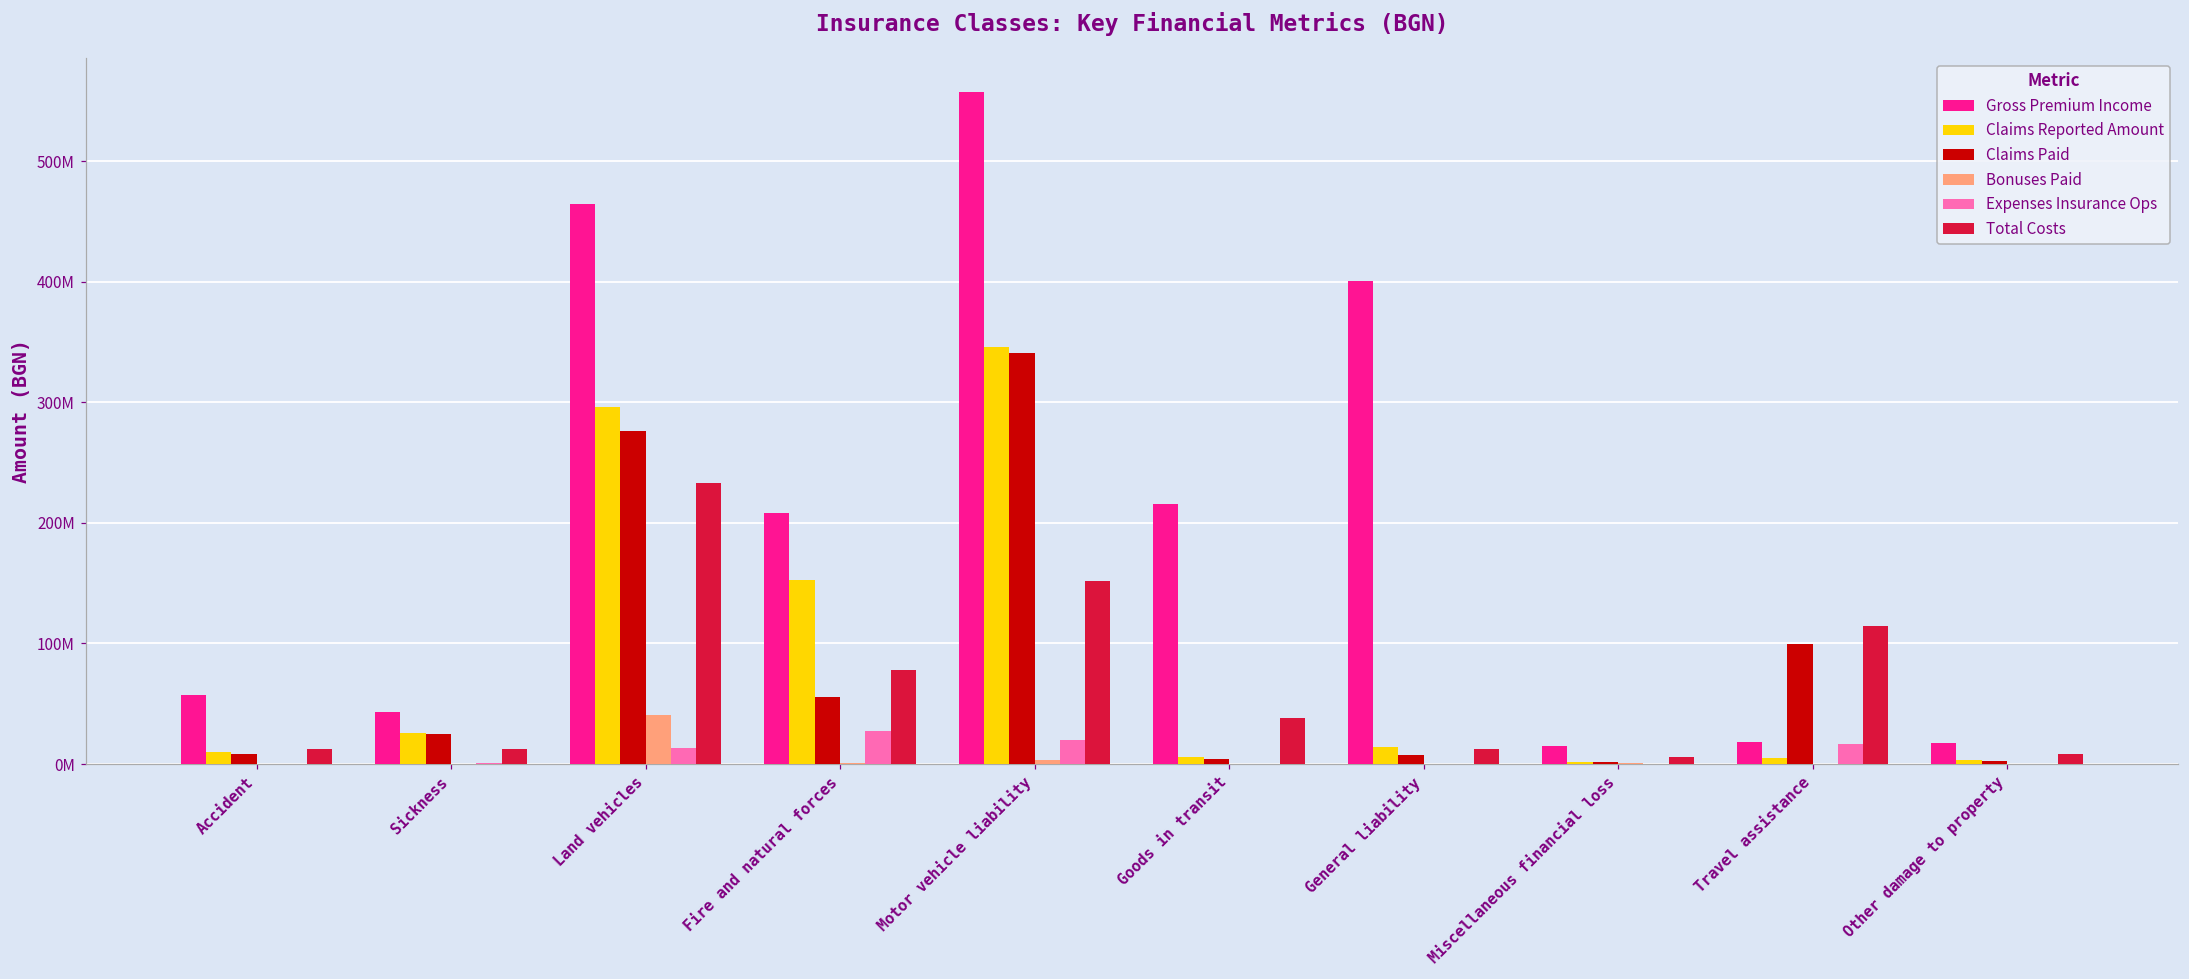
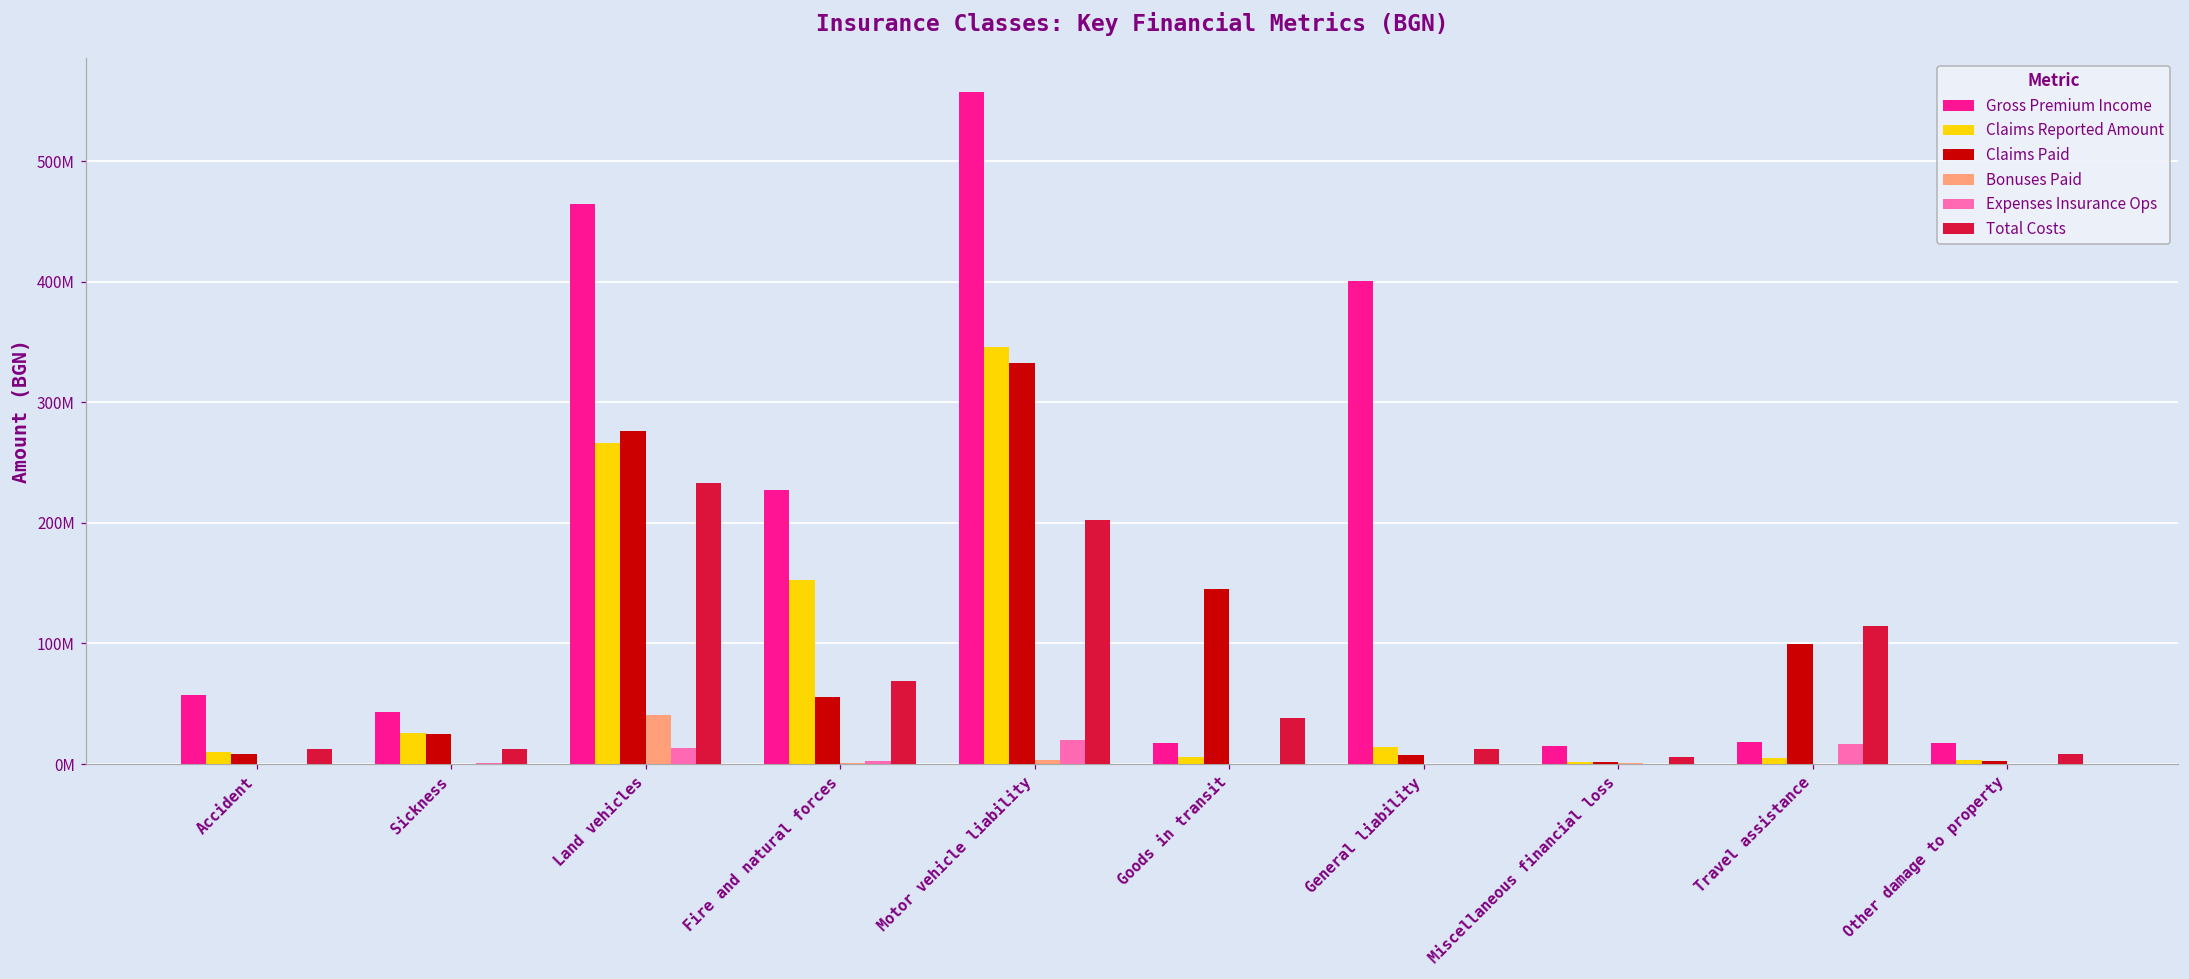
  {
    "Gross Premium Income": {
      "Accident": 57000000,
      "Sickness": 44000000,
      "Land vehicles": 465000000,
-     "Fire and natural forces": 209000000,
+     "Fire and natural forces": 227000000,
      "Motor vehicle liability": 558000000,
-     "Goods in transit": 216000000,
+     "Goods in transit": 18000000,
      "General liability": 400000000,
      "Miscellaneous financial loss": 15000000,
      "Travel assistance": 18000000,
      "Other damage to property": 17000000
    },
    "Claims Reported Amount": {
      "Accident": 10000000,
      "Sickness": 26000000,
-     "Land vehicles": 296000000,
+     "Land vehicles": 266000000,
      "Fire and natural forces": 152000000,
      "Motor vehicle liability": 346000000,
      "Goods in transit": 6000000,
      "General liability": 14000000,
      "Travel assistance": 5000000,
      "Other damage to property": 3000000
    },
    "Claims Paid": {
      "Accident": 9000000,
      "Sickness": 25000000,
      "Land vehicles": 277000000,
      "Fire and natural forces": 56000000,
-     "Motor vehicle liability": 341000000,
-     "Goods in transit": 4000000,
+     "Motor vehicle liability": 333000000,
+     "Goods in transit": 145000000,
      "General liability": 8000000,
      "Travel assistance": 99000000,
      "Other damage to property": 2000000
    },
    "Bonuses Paid": {
      "Land vehicles": 41000000,
      "Motor vehicle liability": 3000000
    },
    "Expenses Insurance Ops": {
      "Land vehicles": 14000000,
-     "Fire and natural forces": 27000000,
+     "Fire and natural forces": 2000000,
      "Motor vehicle liability": 20000000,
      "Travel assistance": 17000000
    },
    "Total Costs": {
      "Accident": 12000000,
      "Sickness": 13000000,
      "Land vehicles": 233000000,
-     "Fire and natural forces": 78000000,
-     "Motor vehicle liability": 152000000,
+     "Fire and natural forces": 69000000,
+     "Motor vehicle liability": 202000000,
      "Goods in transit": 38000000,
      "General liability": 13000000,
      "Miscellaneous financial loss": 6000000,
      "Travel assistance": 115000000,
      "Other damage to property": 8000000
    }
  }
